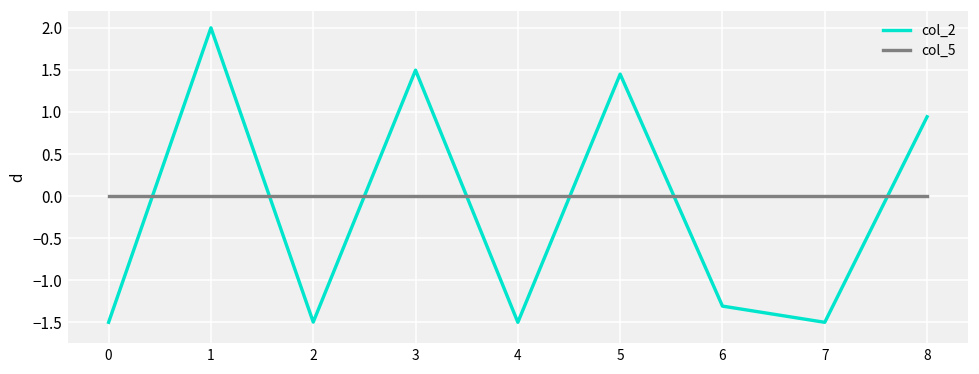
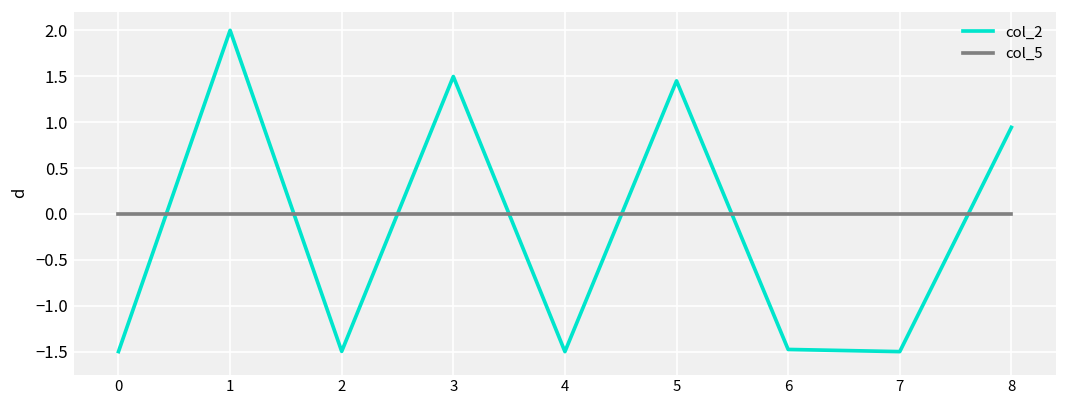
  {
    "col_2": {
      "0": -1.5,
      "1": 2.0,
      "2": -1.5,
      "3": 1.5,
      "4": -1.5,
      "5": 1.4,
-     "6": -1.3,
+     "6": -1.5,
      "7": -1.5,
      "8": 0.9
    },
    "col_5": {
      "0": 0.0,
      "1": 0.0,
      "2": 0.0,
      "3": 0.0,
      "4": 0.0,
      "5": 0.0,
      "6": 0.0,
      "7": 0.0,
      "8": 0.0
    }
  }
